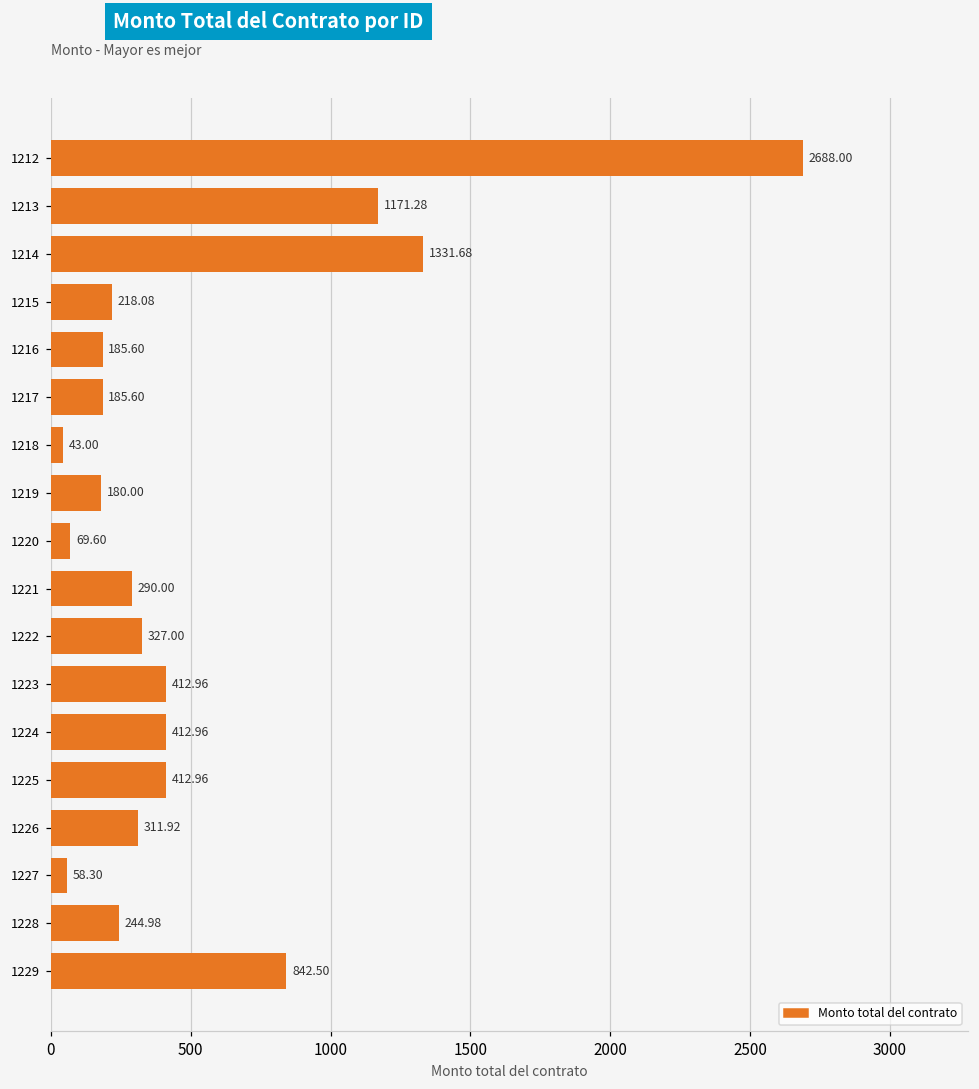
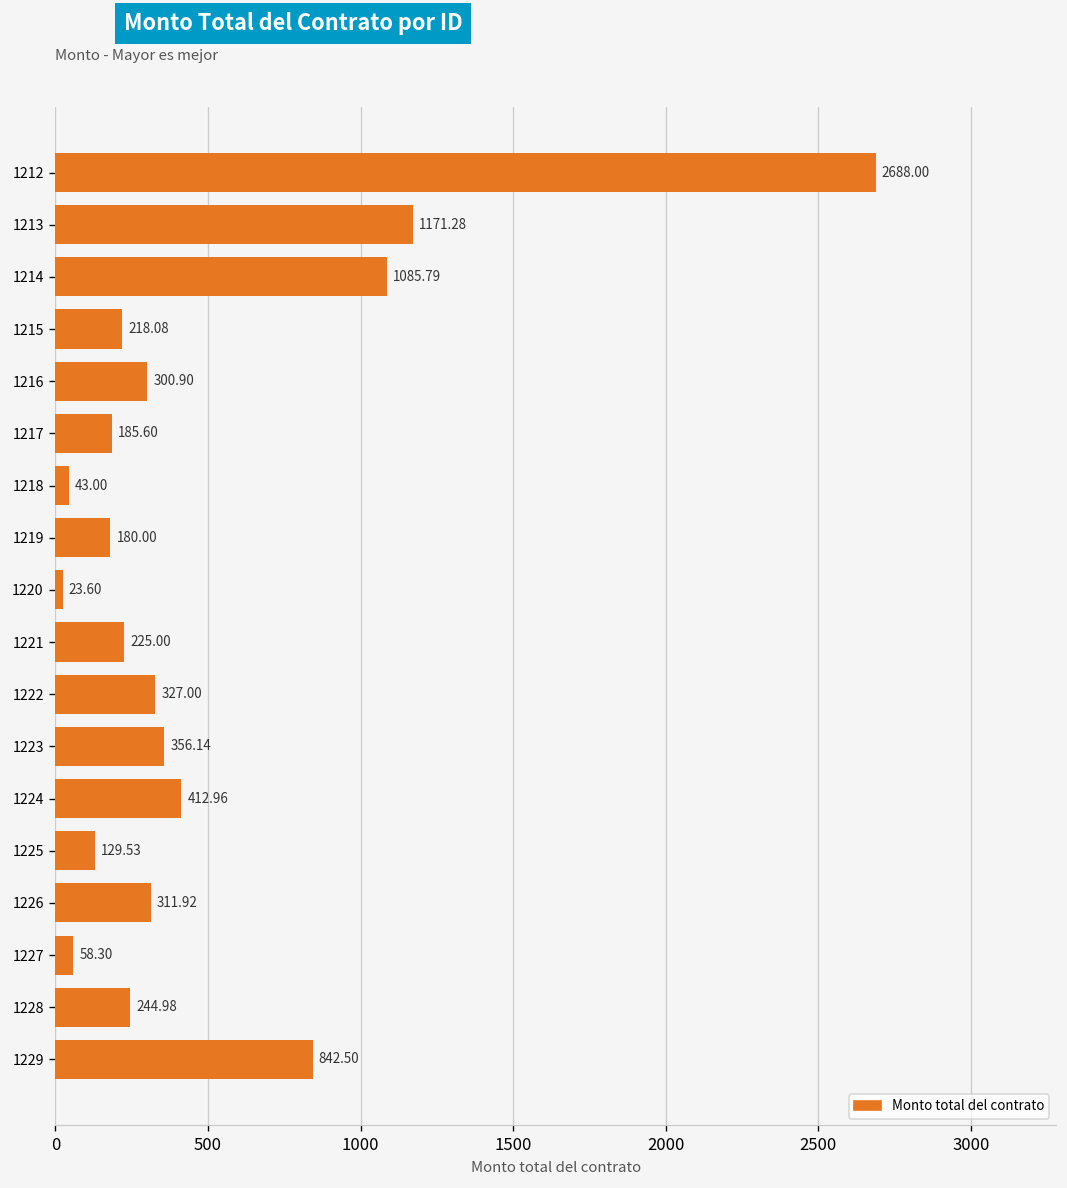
  {
    "1212": 2688.00,
    "1213": 1171.28,
-   "1214": 1331.68,
+   "1214": 1085.79,
    "1215": 218.08,
-   "1216": 185.60,
+   "1216": 300.90,
    "1217": 185.60,
    "1218": 43.00,
    "1219": 180.00,
-   "1220": 69.60,
-   "1221": 290.00,
+   "1220": 23.60,
+   "1221": 225.00,
    "1222": 327.00,
-   "1223": 412.96,
+   "1223": 356.14,
    "1224": 412.96,
-   "1225": 412.96,
+   "1225": 129.53,
    "1226": 311.92,
    "1227": 58.30,
    "1228": 244.98,
    "1229": 842.50
  }
